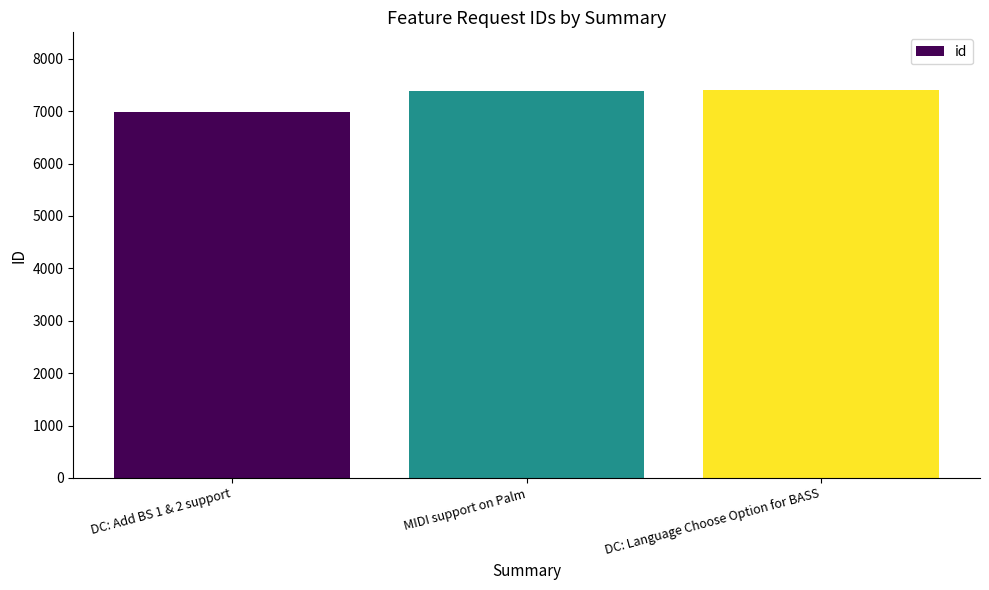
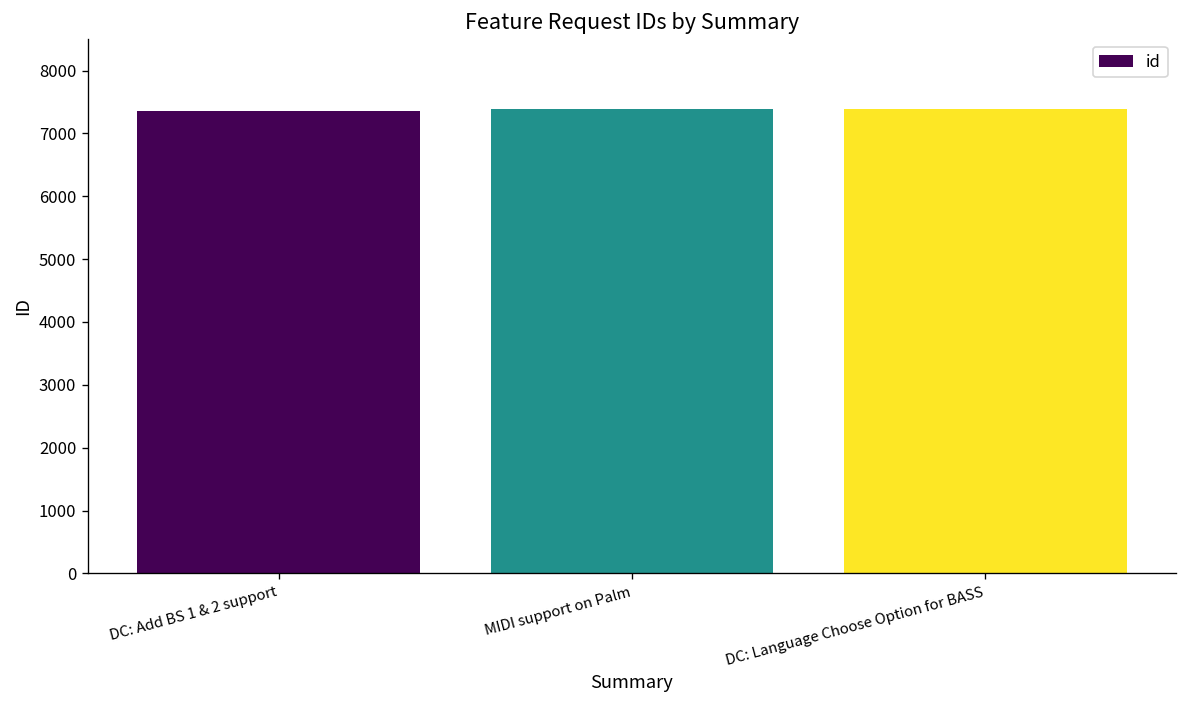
  {
-   "DC: Add BS 1 & 2 support": 7000,
+   "DC: Add BS 1 & 2 support": 7400,
    "MIDI support on Palm": 7400,
    "DC: Language Choose Option for BASS": 7400
  }
